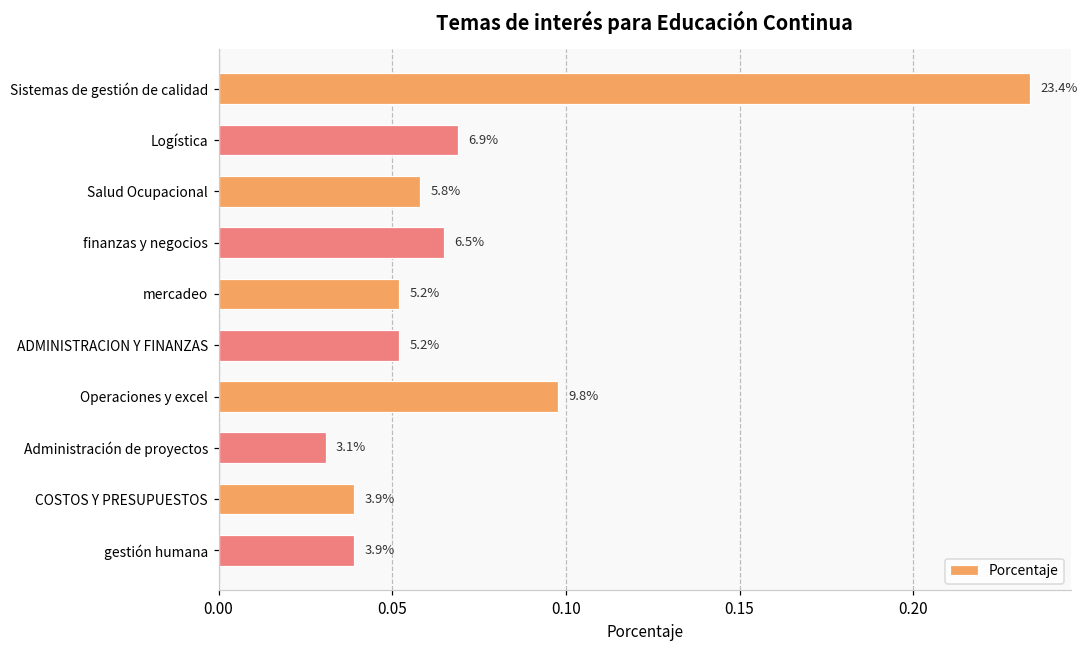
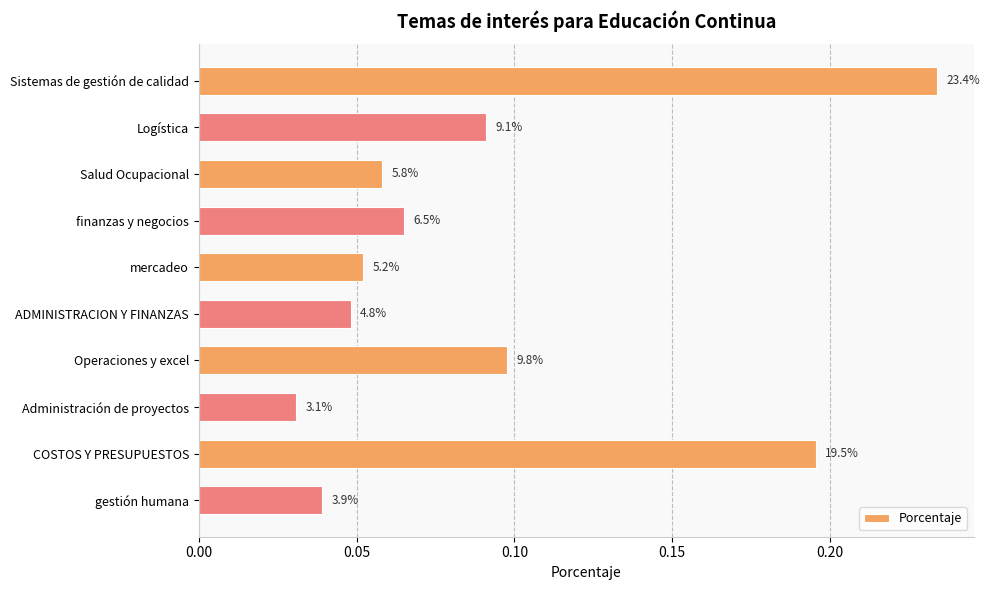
  {
    "Sistemas de gestión de calidad": "23.4%",
-   "Logística": "6.9%",
+   "Logística": "9.1%",
    "Salud Ocupacional": "5.8%",
    "finanzas y negocios": "6.5%",
    "mercadeo": "5.2%",
-   "ADMINISTRACION Y FINANZAS": "5.2%",
+   "ADMINISTRACION Y FINANZAS": "4.8%",
    "Operaciones y excel": "9.8%",
    "Administración de proyectos": "3.1%",
-   "COSTOS Y PRESUPUESTOS": "3.9%",
+   "COSTOS Y PRESUPUESTOS": "19.5%",
    "gestión humana": "3.9%"
  }
